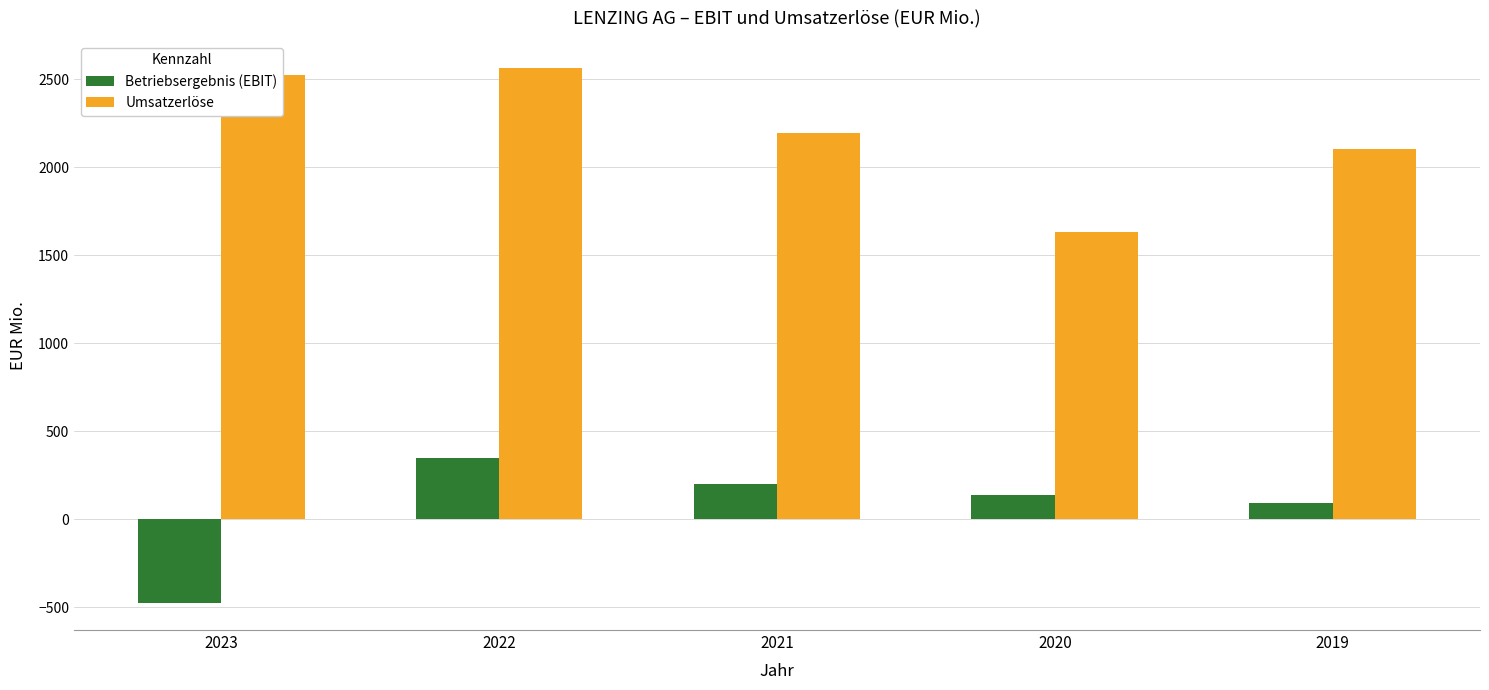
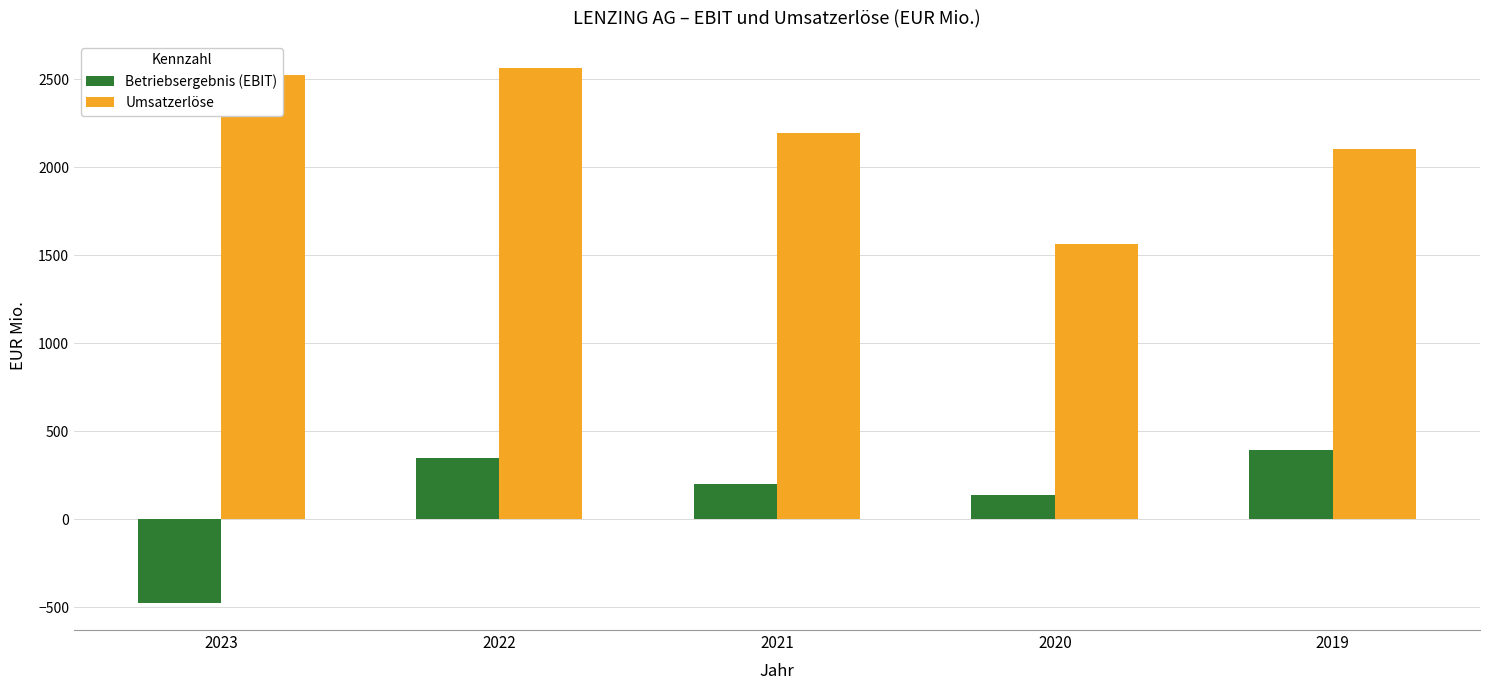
  {
    "Betriebsergebnis (EBIT)": {
      "2023": -480,
      "2022": 350,
      "2021": 200,
      "2020": 140,
-     "2019": 90
+     "2019": 390
    },
    "Umsatzerlöse": {
      "2022": 2570,
      "2021": 2190,
-     "2020": 1630,
+     "2020": 1570,
      "2019": 2110
    }
  }
